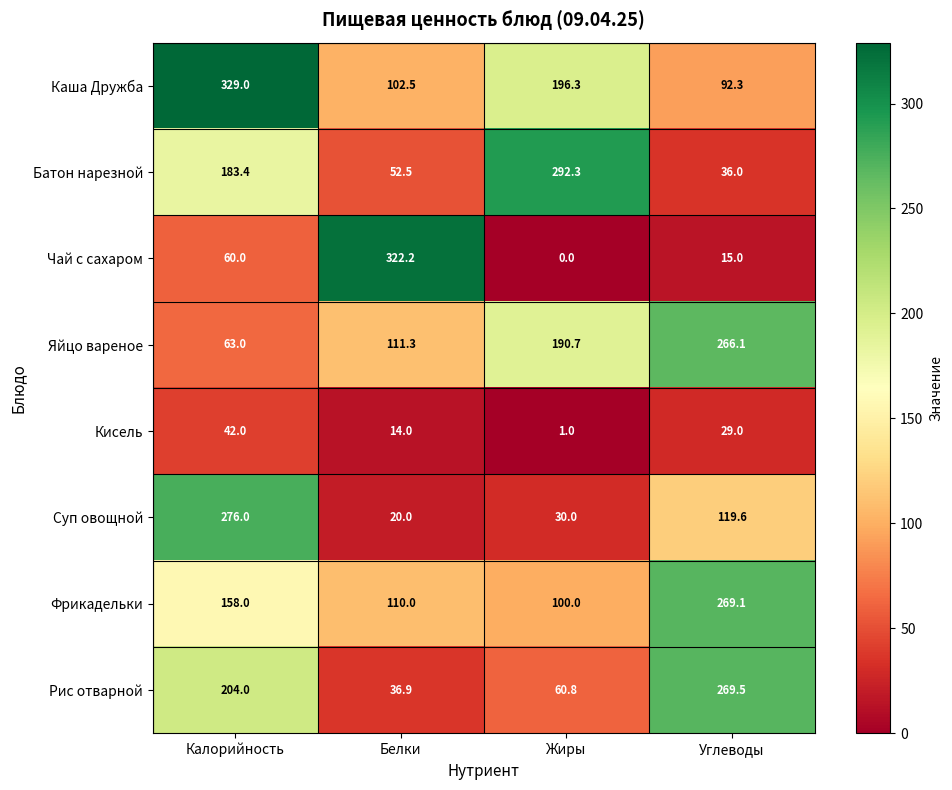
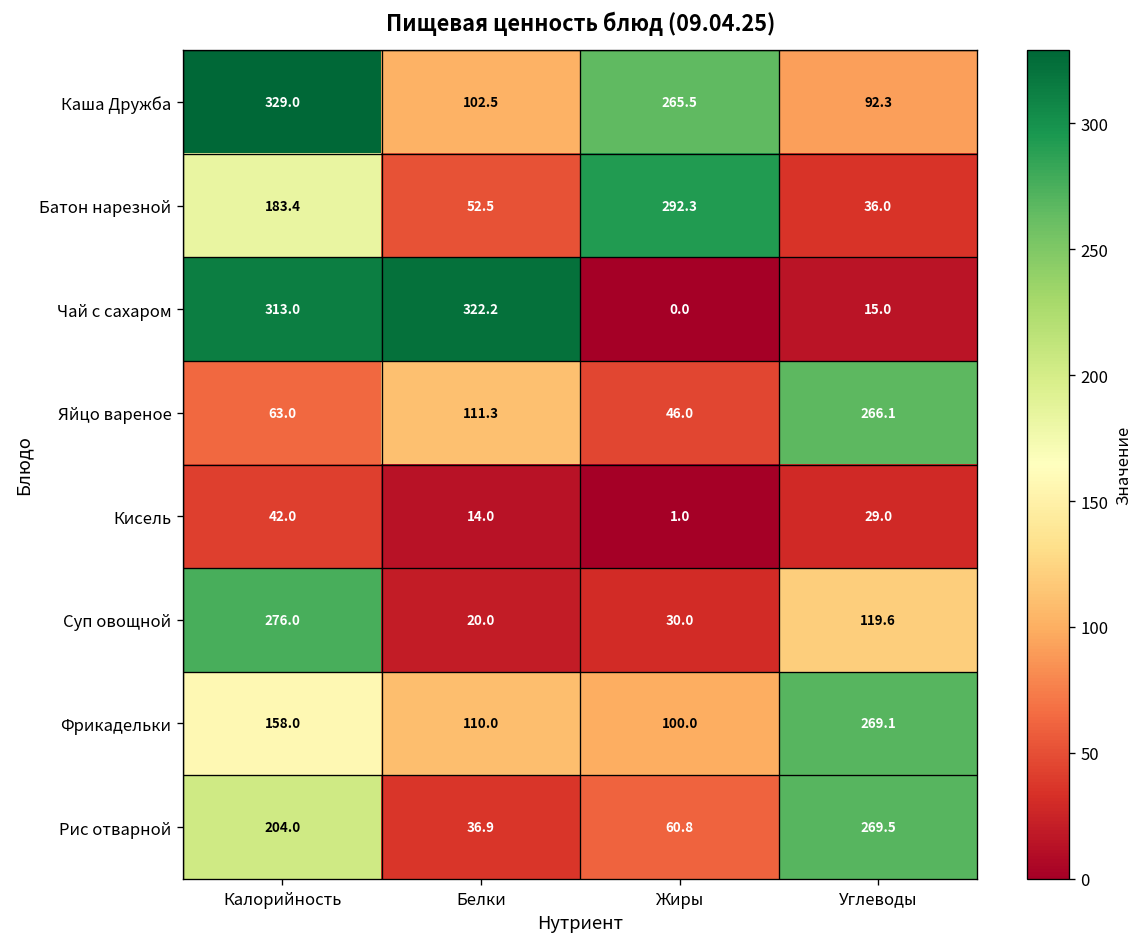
  {
    "Каша Дружба": {
      "Калорийность": 329.0,
      "Белки": 102.5,
-     "Жиры": 196.3,
+     "Жиры": 265.5,
      "Углеводы": 92.3
    },
    "Батон нарезной": {
      "Калорийность": 183.4,
      "Белки": 52.5,
      "Жиры": 292.3,
      "Углеводы": 36.0
    },
    "Чай с сахаром": {
-     "Калорийность": 60.0,
+     "Калорийность": 313.0,
      "Белки": 322.2,
      "Жиры": 0.0,
      "Углеводы": 15.0
    },
    "Яйцо вареное": {
      "Калорийность": 63.0,
      "Белки": 111.3,
-     "Жиры": 190.7,
+     "Жиры": 46.0,
      "Углеводы": 266.1
    },
    "Кисель": {
      "Калорийность": 42.0,
      "Белки": 14.0,
      "Жиры": 1.0,
      "Углеводы": 29.0
    },
    "Суп овощной": {
      "Калорийность": 276.0,
      "Белки": 20.0,
      "Жиры": 30.0,
      "Углеводы": 119.6
    },
    "Фрикадельки": {
      "Калорийность": 158.0,
      "Белки": 110.0,
      "Жиры": 100.0,
      "Углеводы": 269.1
    },
    "Рис отварной": {
      "Калорийность": 204.0,
      "Белки": 36.9,
      "Жиры": 60.8,
      "Углеводы": 269.5
    }
  }
